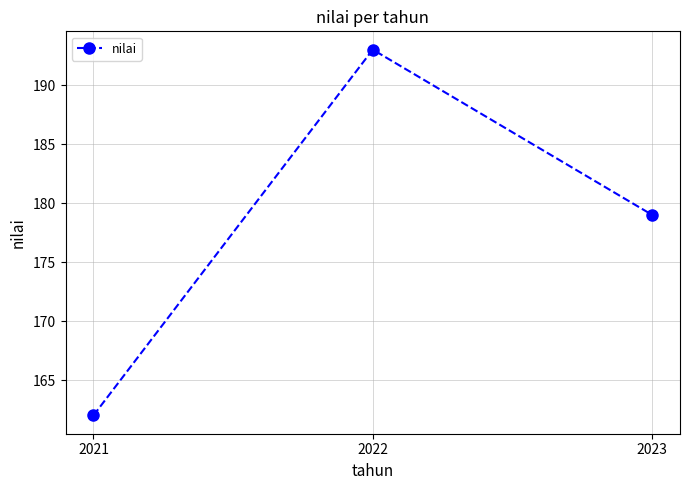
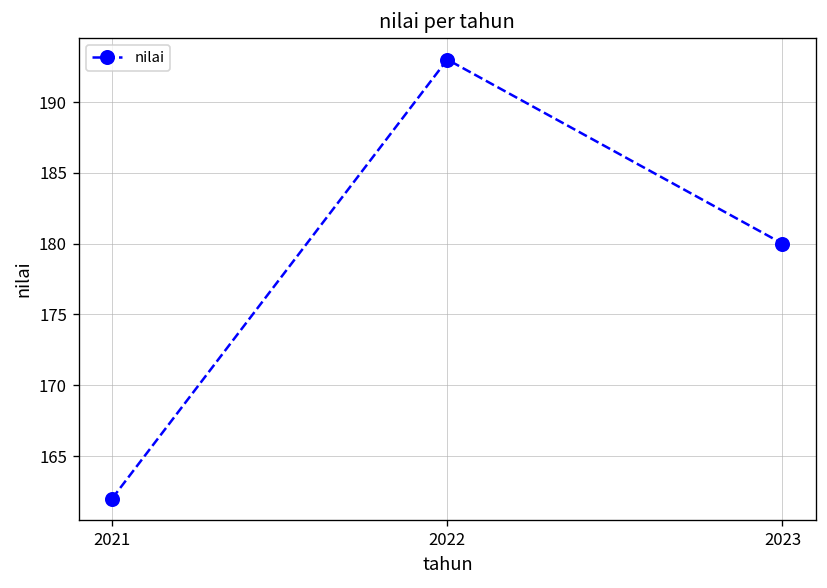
  {
    "2021": 162,
    "2022": 193,
-   "2023": 179
+   "2023": 180
  }
